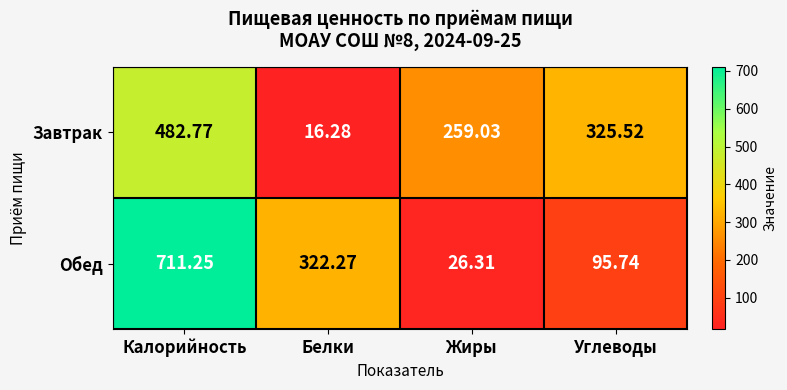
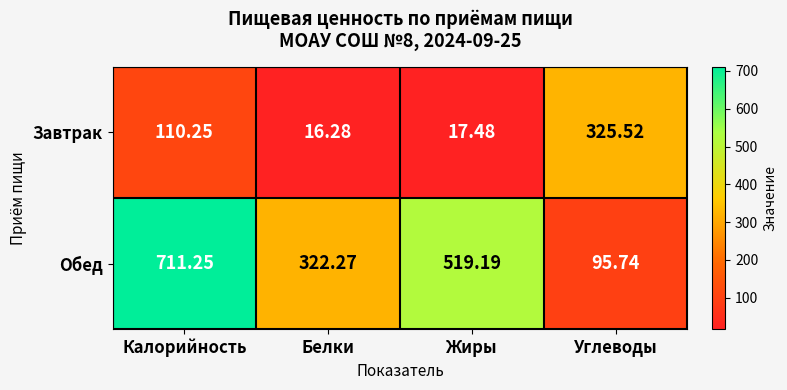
  {
    "Завтрак": {
-     "Калорийность": 482.77,
+     "Калорийность": 110.25,
      "Белки": 16.28,
-     "Жиры": 259.03,
+     "Жиры": 17.48,
      "Углеводы": 325.52
    },
    "Обед": {
      "Калорийность": 711.25,
      "Белки": 322.27,
-     "Жиры": 26.31,
+     "Жиры": 519.19,
      "Углеводы": 95.74
    }
  }
